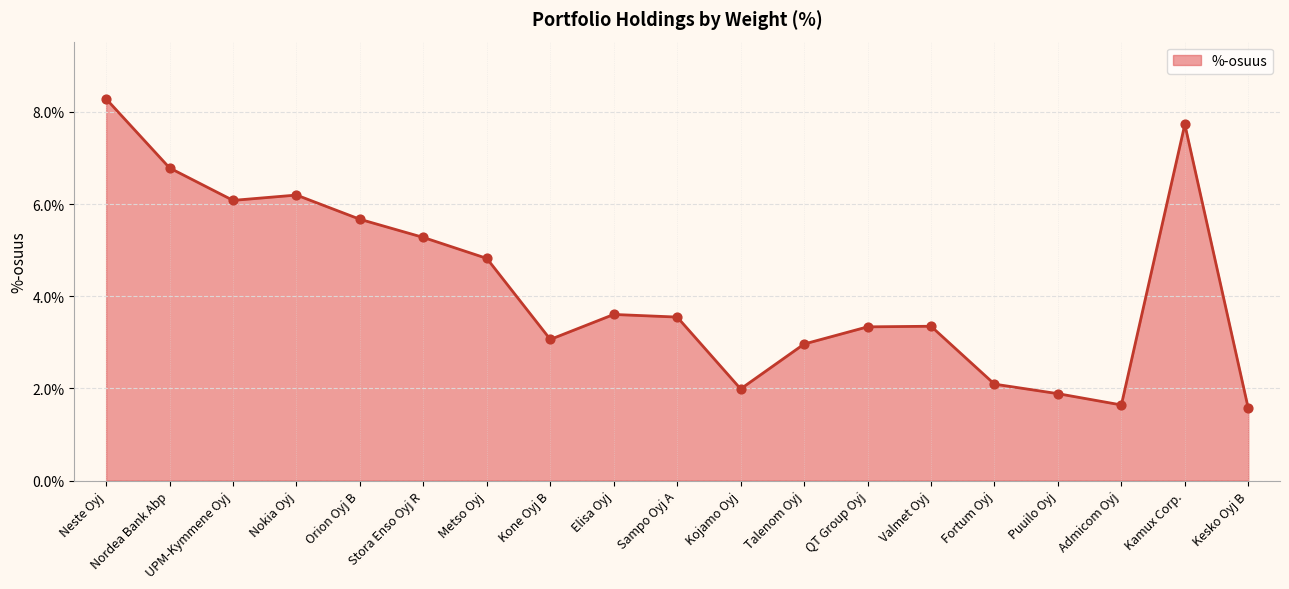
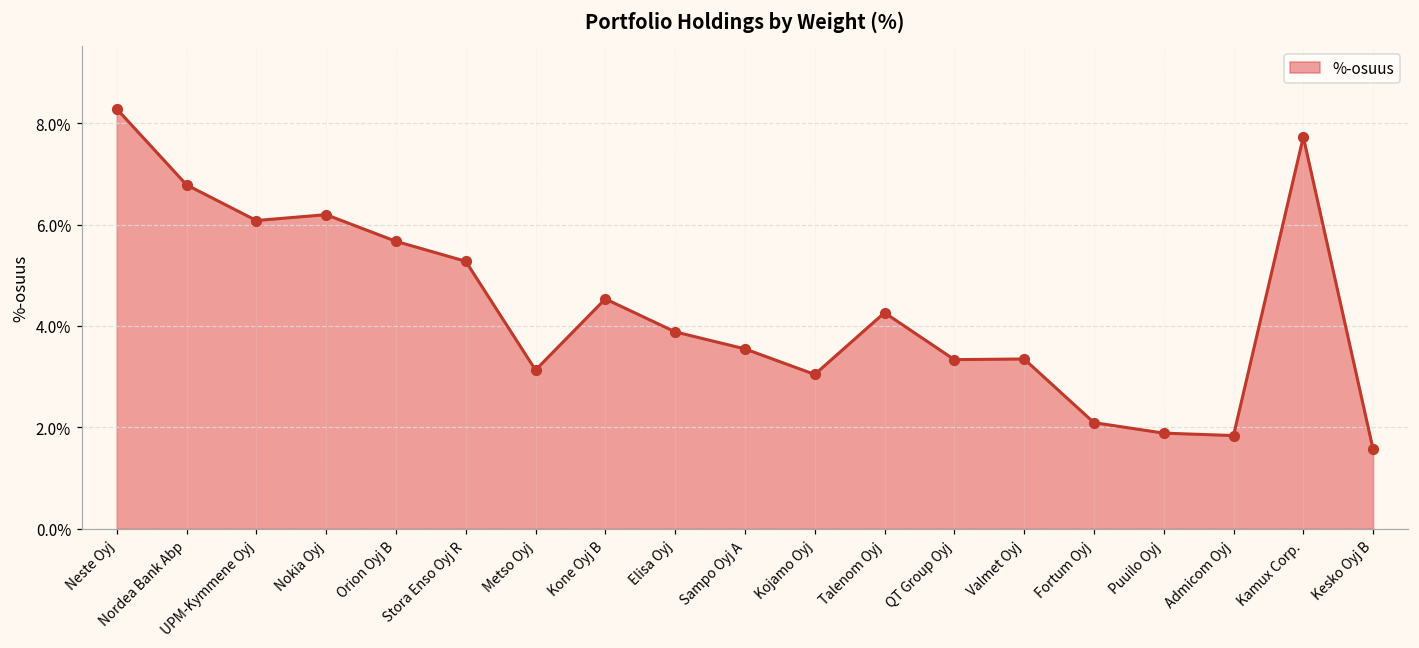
  {
    "Neste Oyj": "8.3%",
    "Nordea Bank Abp": "6.8%",
    "UPM-Kymmene Oyj": "6.1%",
    "Nokia Oyj": "6.2%",
    "Orion Oyj B": "5.7%",
    "Stora Enso Oyj R": "5.3%",
-   "Metso Oyj": "4.8%",
-   "Kone Oyj B": "3.1%",
-   "Elisa Oyj": "3.6%",
+   "Metso Oyj": "3.1%",
+   "Kone Oyj B": "4.5%",
+   "Elisa Oyj": "3.9%",
    "Sampo Oyj A": "3.5%",
-   "Kojamo Oyj": "2.0%",
-   "Talenom Oyj": "3.0%",
+   "Kojamo Oyj": "3.0%",
+   "Talenom Oyj": "4.3%",
    "QT Group Oyj": "3.3%",
    "Valmet Oyj": "3.3%",
    "Fortum Oyj": "2.1%",
    "Puuilo Oyj": "1.9%",
-   "Admicom Oyj": "1.6%",
+   "Admicom Oyj": "1.8%",
    "Kamux Corp.": "7.7%",
    "Kesko Oyj B": "1.6%"
  }
